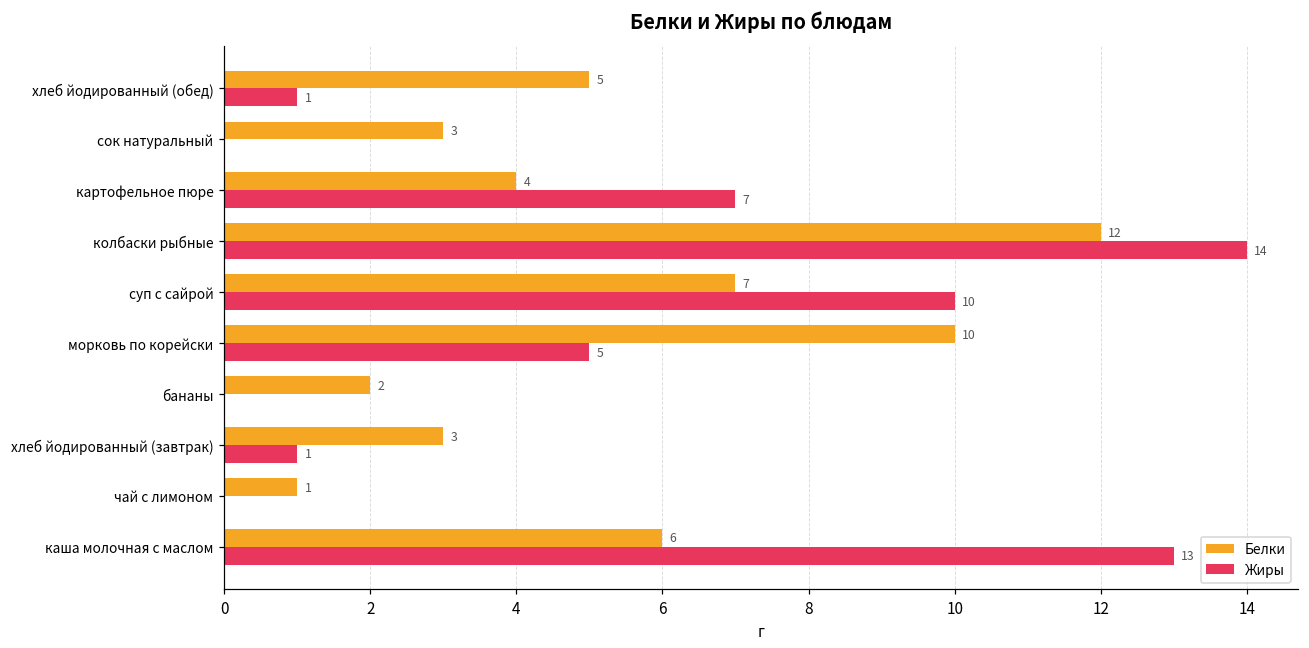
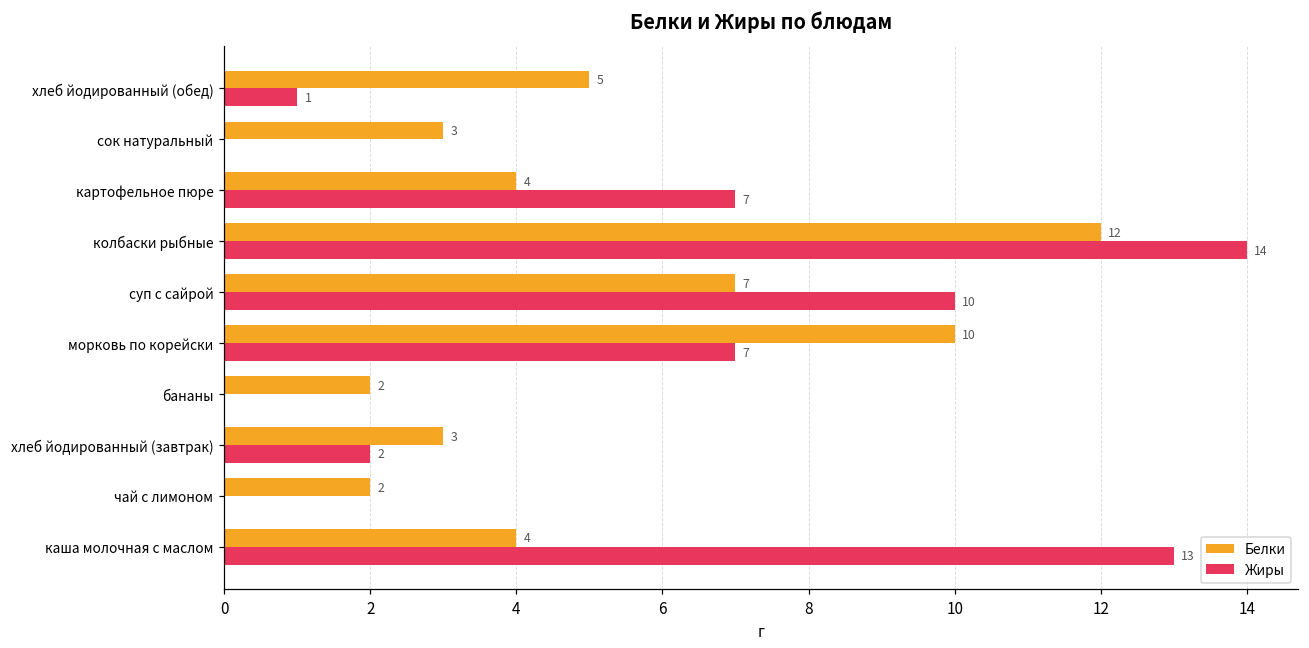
  {
    "Белки": {
      "хлеб йодированный (обед)": 5,
      "сок натуральный": 3,
      "картофельное пюре": 4,
      "колбаски рыбные": 12,
      "суп с сайрой": 7,
      "морковь по корейски": 10,
      "бананы": 2,
      "хлеб йодированный (завтрак)": 3,
-     "чай с лимоном": 1,
-     "каша молочная с маслом": 6
+     "чай с лимоном": 2,
+     "каша молочная с маслом": 4
    },
    "Жиры": {
      "хлеб йодированный (обед)": 1,
      "картофельное пюре": 7,
      "колбаски рыбные": 14,
      "суп с сайрой": 10,
-     "морковь по корейски": 5,
-     "хлеб йодированный (завтрак)": 1,
+     "морковь по корейски": 7,
+     "хлеб йодированный (завтрак)": 2,
      "каша молочная с маслом": 13
    }
  }
